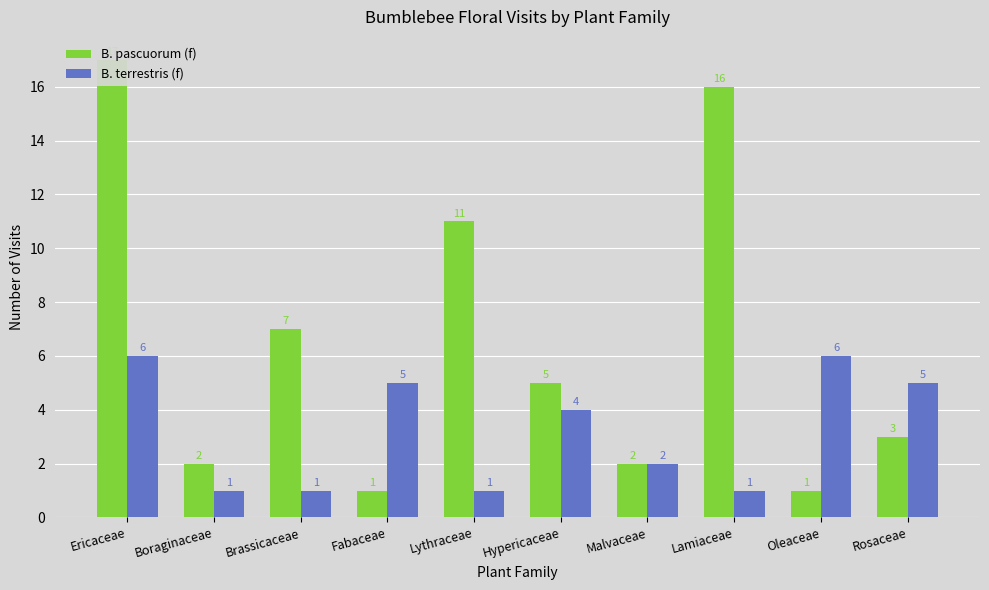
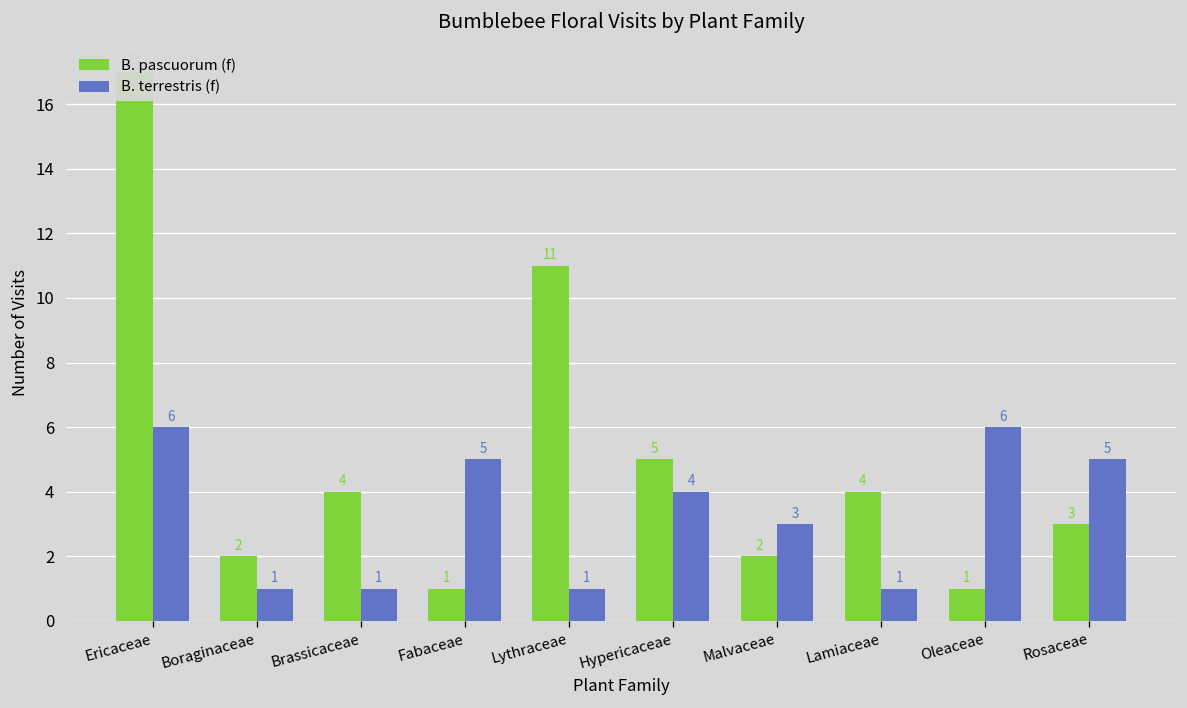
  {
    "B. pascuorum (f)": {
      "Boraginaceae": 2,
-     "Brassicaceae": 7,
+     "Brassicaceae": 4,
      "Fabaceae": 1,
      "Lythraceae": 11,
      "Hypericaceae": 5,
      "Malvaceae": 2,
-     "Lamiaceae": 16,
+     "Lamiaceae": 4,
      "Oleaceae": 1,
      "Rosaceae": 3
    },
    "B. terrestris (f)": {
      "Ericaceae": 6,
      "Boraginaceae": 1,
      "Brassicaceae": 1,
      "Fabaceae": 5,
      "Lythraceae": 1,
      "Hypericaceae": 4,
-     "Malvaceae": 2,
+     "Malvaceae": 3,
      "Lamiaceae": 1,
      "Oleaceae": 6,
      "Rosaceae": 5
    }
  }
